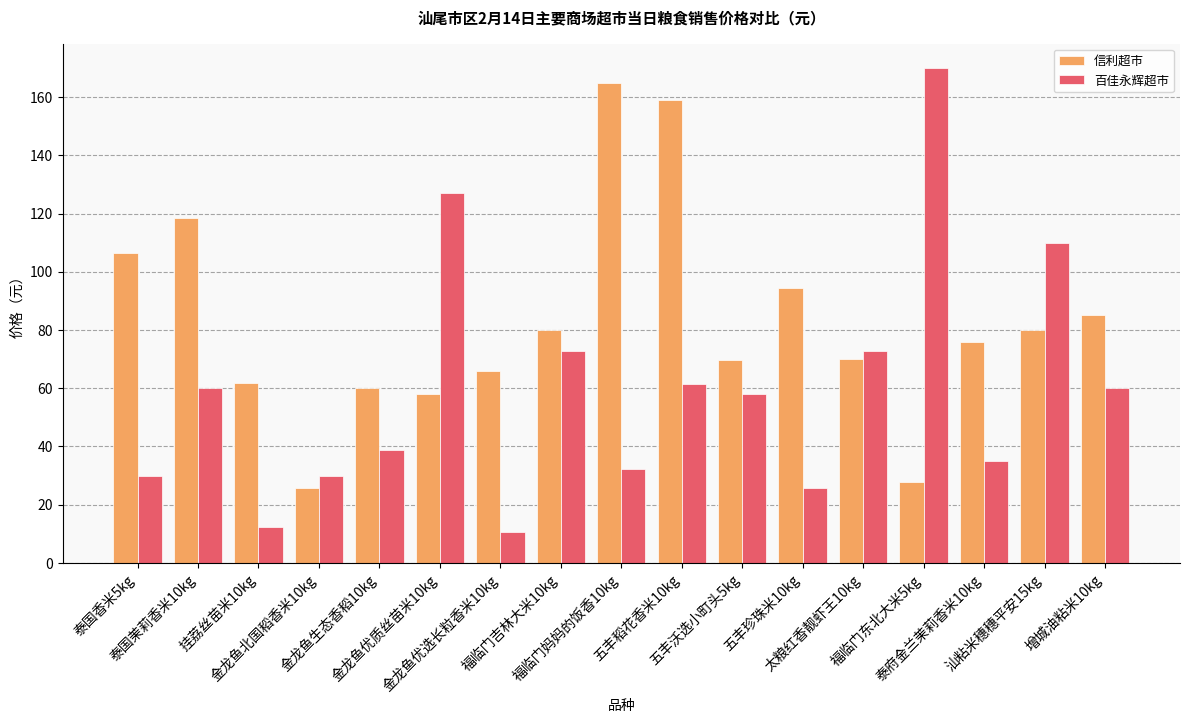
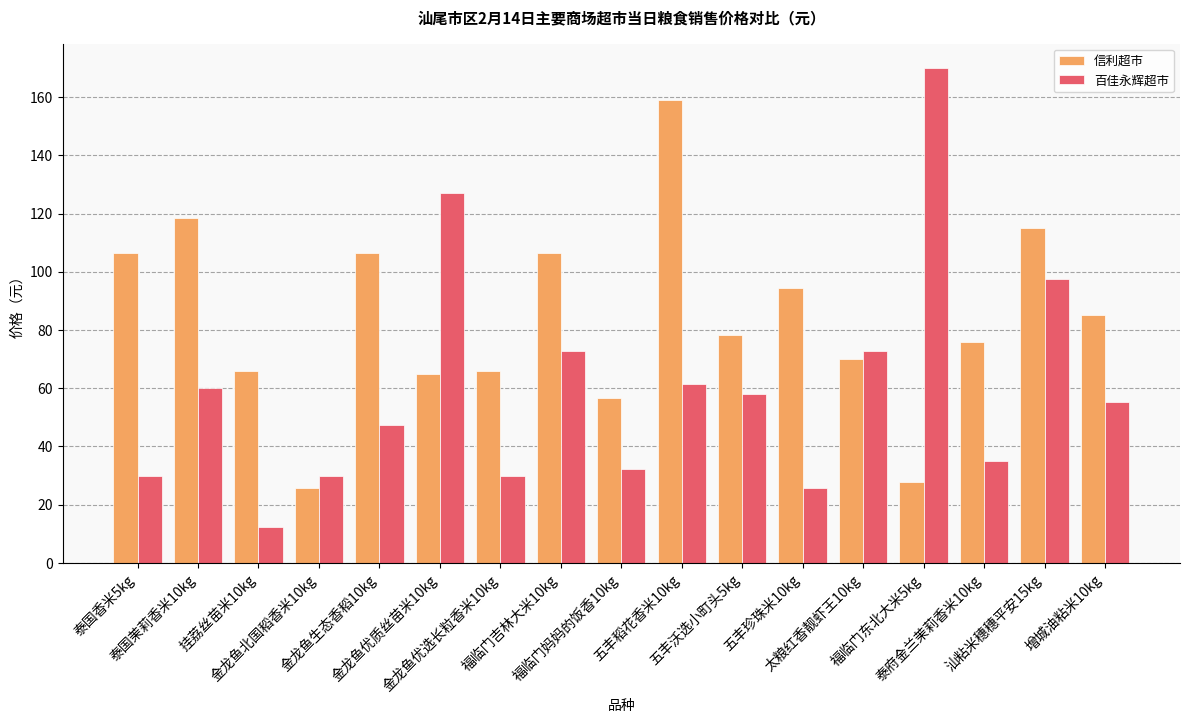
  {
    "信利超市": {
      "泰国香米5kg": 107,
      "泰国茉莉香米10kg": 119,
-     "挂荔丝苗米10kg": 62,
+     "挂荔丝苗米10kg": 66,
      "金龙鱼北国稻香米10kg": 26,
-     "金龙鱼生态香稻10kg": 60,
-     "金龙鱼优质丝苗米10kg": 58,
+     "金龙鱼生态香稻10kg": 107,
+     "金龙鱼优质丝苗米10kg": 65,
      "金龙鱼优选长粒香米10kg": 66,
-     "福临门吉林大米10kg": 80,
-     "福临门妈妈的饭香10kg": 165,
+     "福临门吉林大米10kg": 106,
+     "福临门妈妈的饭香10kg": 57,
      "五丰稻花香米10kg": 159,
-     "五丰沃选小町头5kg": 70,
+     "五丰沃选小町头5kg": 78,
      "五丰珍珠米10kg": 95,
      "太粮红香靓虾王10kg": 70,
      "福临门东北大米5kg": 28,
      "泰府金兰茉莉香米10kg": 76,
-     "汕粘米穗穗平安15kg": 80,
+     "汕粘米穗穗平安15kg": 115,
      "增城油粘米10kg": 85
    },
    "百佳永辉超市": {
      "泰国香米5kg": 30,
      "泰国茉莉香米10kg": 60,
      "挂荔丝苗米10kg": 12,
      "金龙鱼北国稻香米10kg": 30,
-     "金龙鱼生态香稻10kg": 39,
+     "金龙鱼生态香稻10kg": 48,
      "金龙鱼优质丝苗米10kg": 127,
-     "金龙鱼优选长粒香米10kg": 11,
+     "金龙鱼优选长粒香米10kg": 30,
      "福临门吉林大米10kg": 73,
      "福临门妈妈的饭香10kg": 32,
      "五丰稻花香米10kg": 62,
      "五丰沃选小町头5kg": 58,
      "五丰珍珠米10kg": 26,
      "太粮红香靓虾王10kg": 73,
      "福临门东北大米5kg": 170,
      "泰府金兰茉莉香米10kg": 35,
-     "汕粘米穗穗平安15kg": 110,
-     "增城油粘米10kg": 60
+     "汕粘米穗穗平安15kg": 97,
+     "增城油粘米10kg": 55
    }
  }
